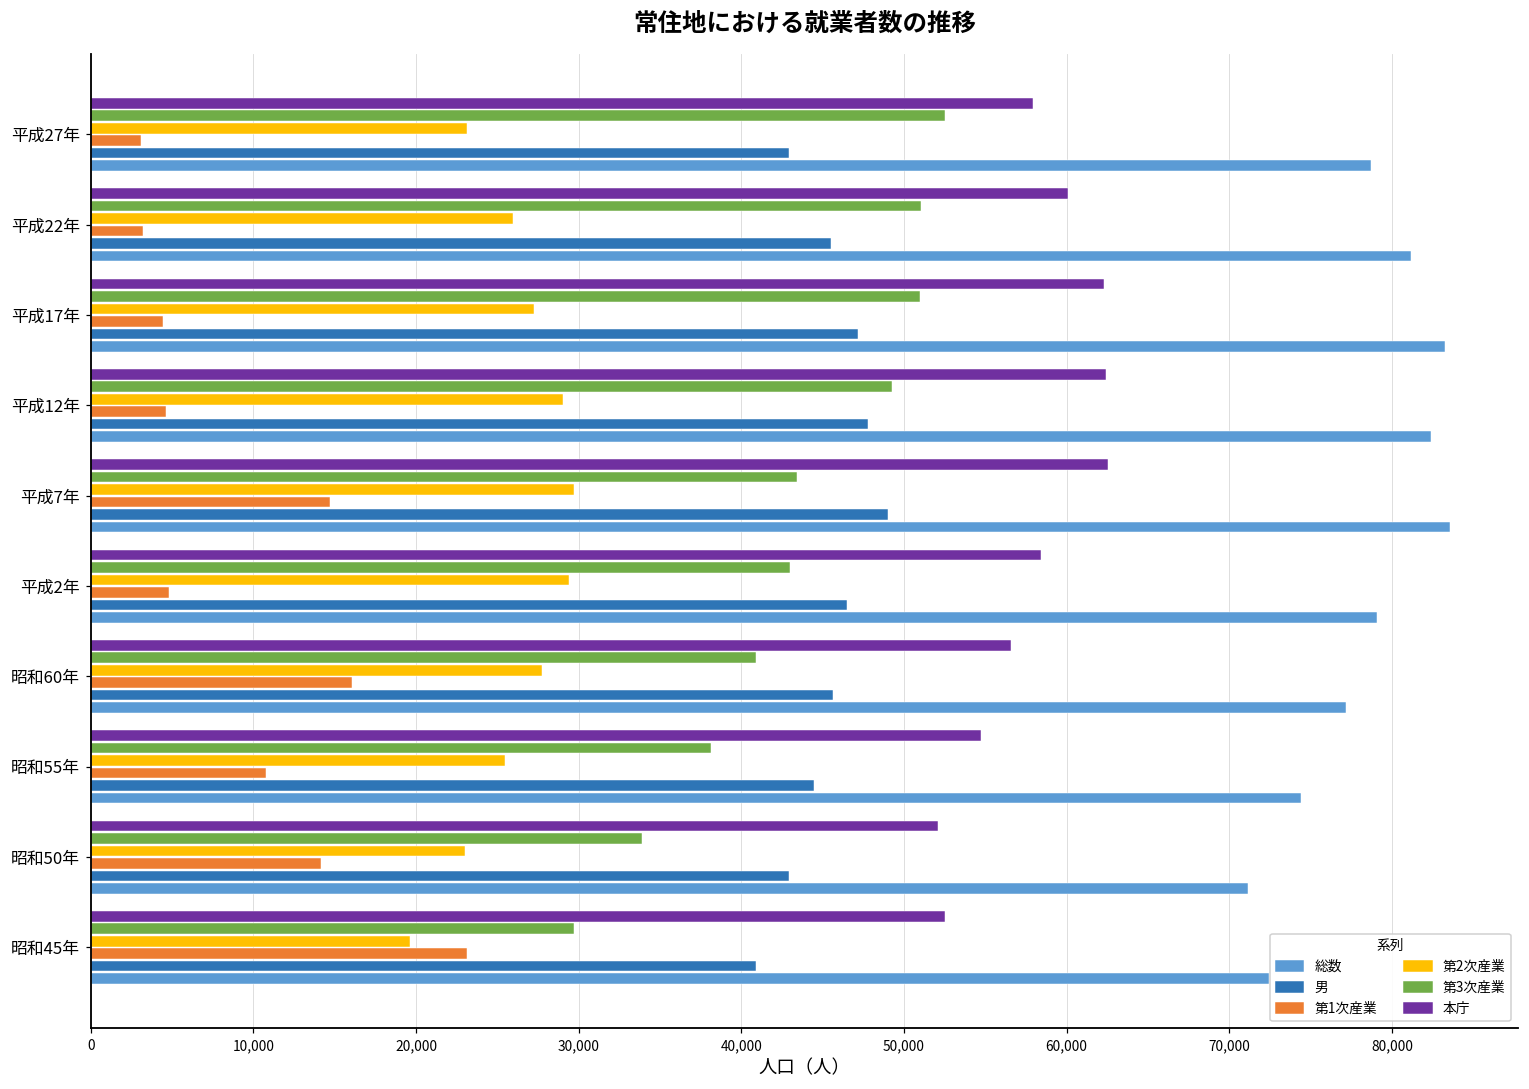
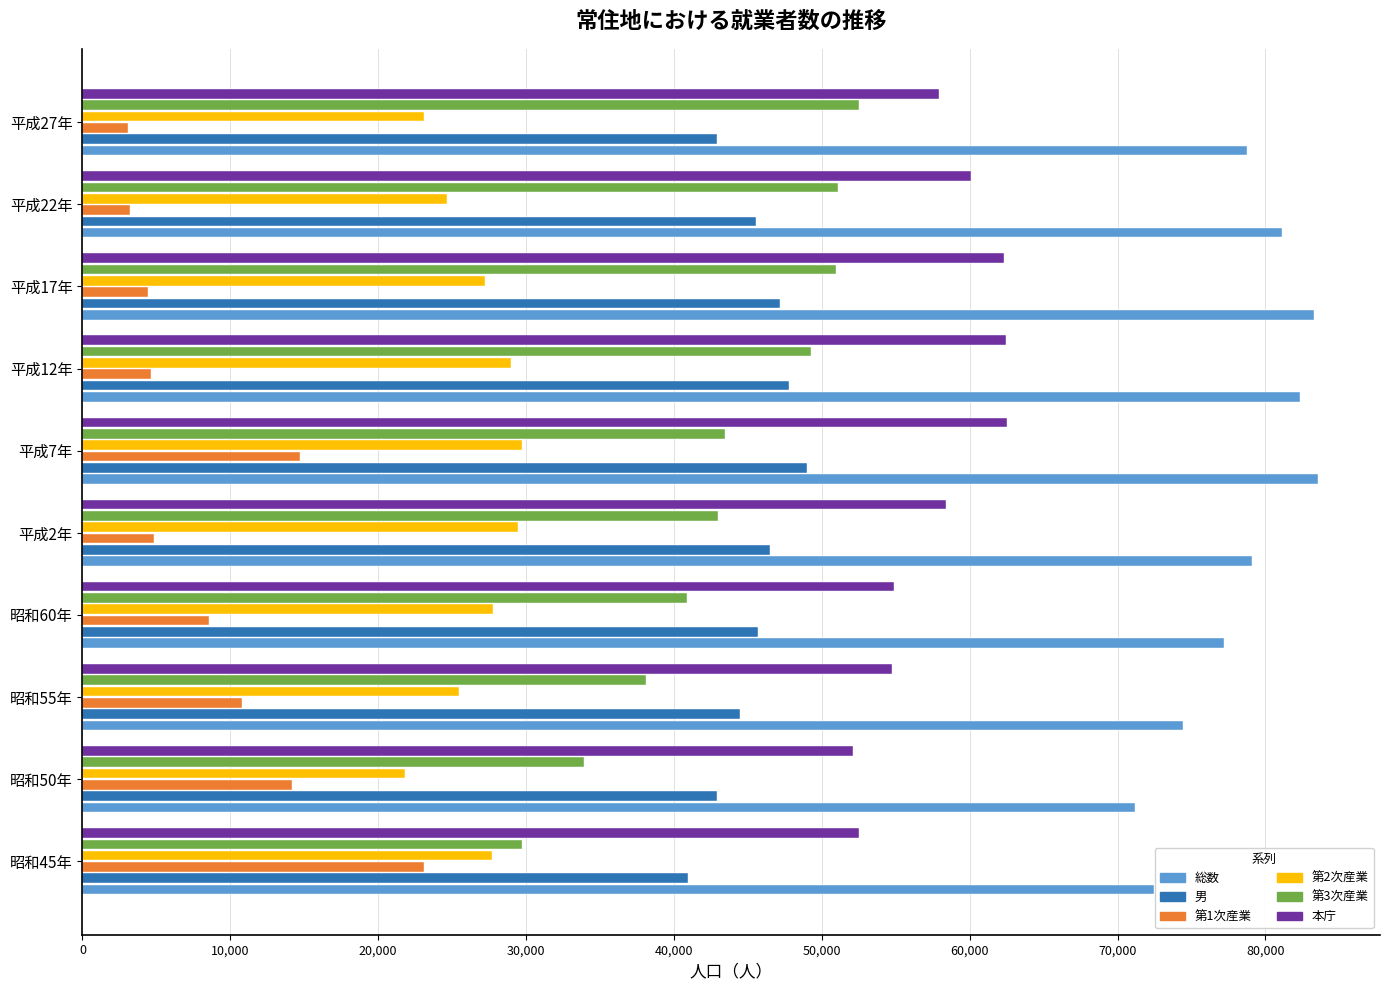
  {
    "総数": {
      "平成27年": "78,700",
      "平成22年": "81,100",
      "平成17年": "83,300",
      "平成12年": "82,400",
      "平成7年": "83,600",
      "平成2年": "79,100",
      "昭和60年": "77,200",
      "昭和55年": "74,400",
      "昭和50年": "71,200",
      "昭和45年": "72,500"
    },
    "男": {
      "平成27年": "42,900",
      "平成22年": "45,500",
      "平成17年": "47,200",
      "平成12年": "47,800",
      "平成7年": "49,000",
      "平成2年": "46,500",
      "昭和60年": "45,700",
      "昭和55年": "44,500",
      "昭和50年": "42,900",
      "昭和45年": "40,900"
    },
    "第1次産業": {
      "平成27年": "3,100",
      "平成22年": "3,200",
      "平成17年": "4,500",
      "平成12年": "4,600",
      "平成7年": "14,700",
      "平成2年": "4,800",
-     "昭和60年": "16,100",
+     "昭和60年": "8,500",
      "昭和55年": "10,800",
      "昭和50年": "14,200",
      "昭和45年": "23,100"
    },
    "第2次産業": {
      "平成27年": "23,100",
-     "平成22年": "25,900",
+     "平成22年": "24,700",
      "平成17年": "27,300",
      "平成12年": "29,000",
      "平成7年": "29,700",
      "平成2年": "29,400",
      "昭和60年": "27,700",
      "昭和55年": "25,500",
-     "昭和50年": "23,000",
-     "昭和45年": "19,600"
+     "昭和50年": "21,800",
+     "昭和45年": "27,700"
    },
    "第3次産業": {
      "平成27年": "52,500",
      "平成22年": "51,100",
      "平成17年": "51,000",
      "平成12年": "49,300",
      "平成7年": "43,500",
      "平成2年": "43,000",
      "昭和60年": "40,900",
      "昭和55年": "38,100",
      "昭和50年": "33,900",
      "昭和45年": "29,700"
    },
    "本庁": {
      "平成27年": "57,900",
      "平成22年": "60,100",
      "平成17年": "62,300",
      "平成12年": "62,400",
      "平成7年": "62,600",
      "平成2年": "58,400",
-     "昭和60年": "56,600",
+     "昭和60年": "54,900",
      "昭和55年": "54,700",
      "昭和50年": "52,100",
      "昭和45年": "52,500"
    }
  }
